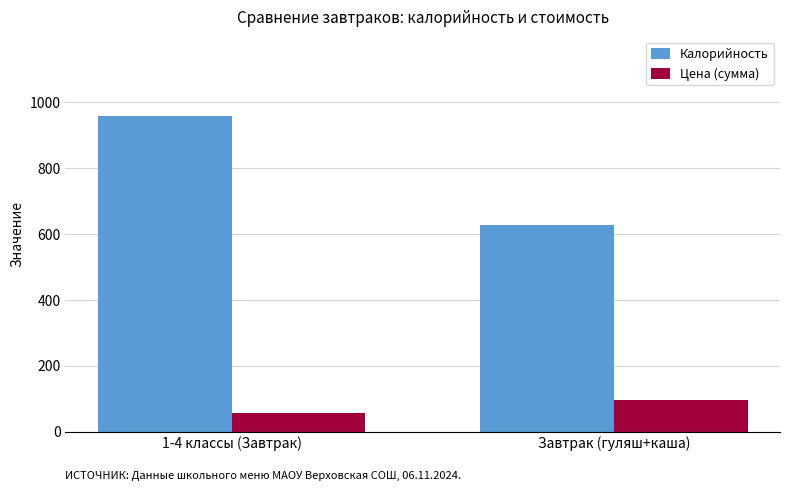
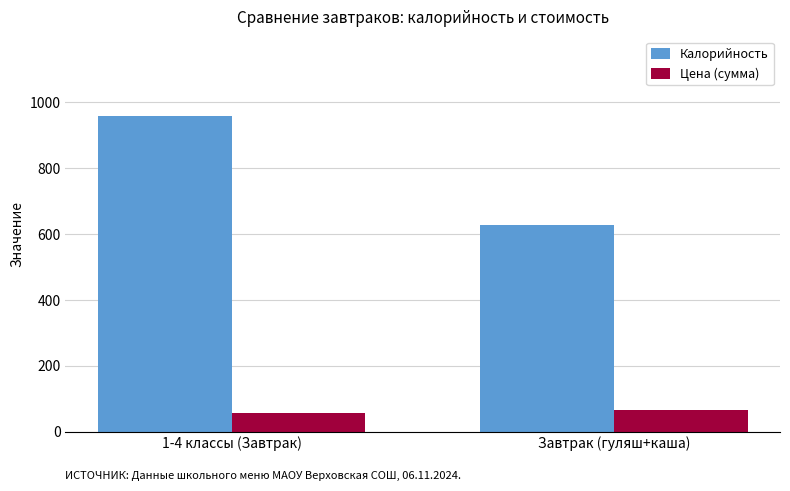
  {
    "Калорийность": {
      "1-4 классы (Завтрак)": 960,
      "Завтрак (гуляш+каша)": 630
    },
    "Цена (сумма)": {
      "1-4 классы (Завтрак)": 60,
-     "Завтрак (гуляш+каша)": 100
+     "Завтрак (гуляш+каша)": 70
    }
  }
